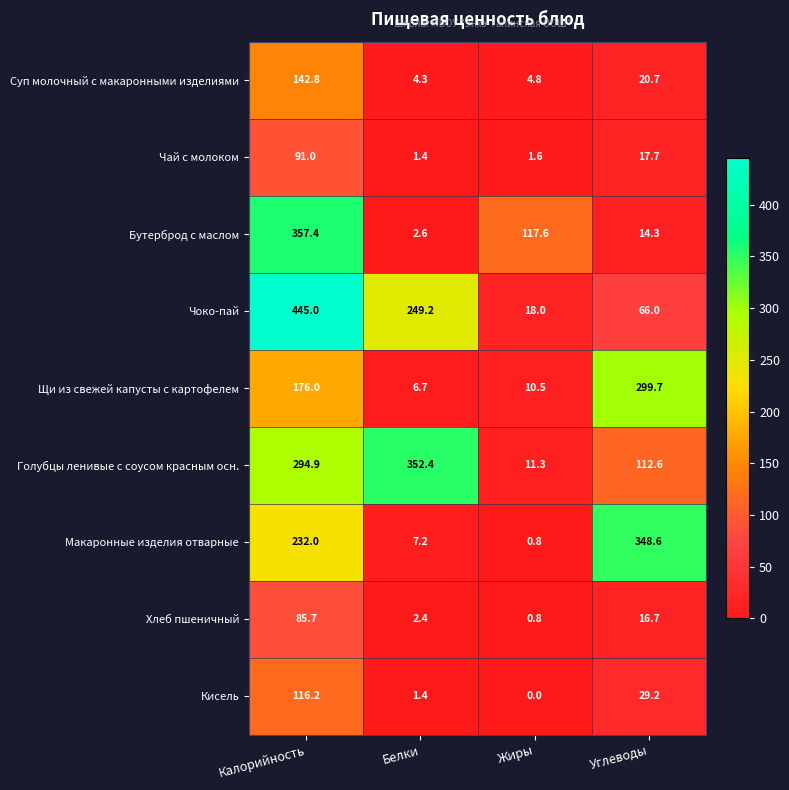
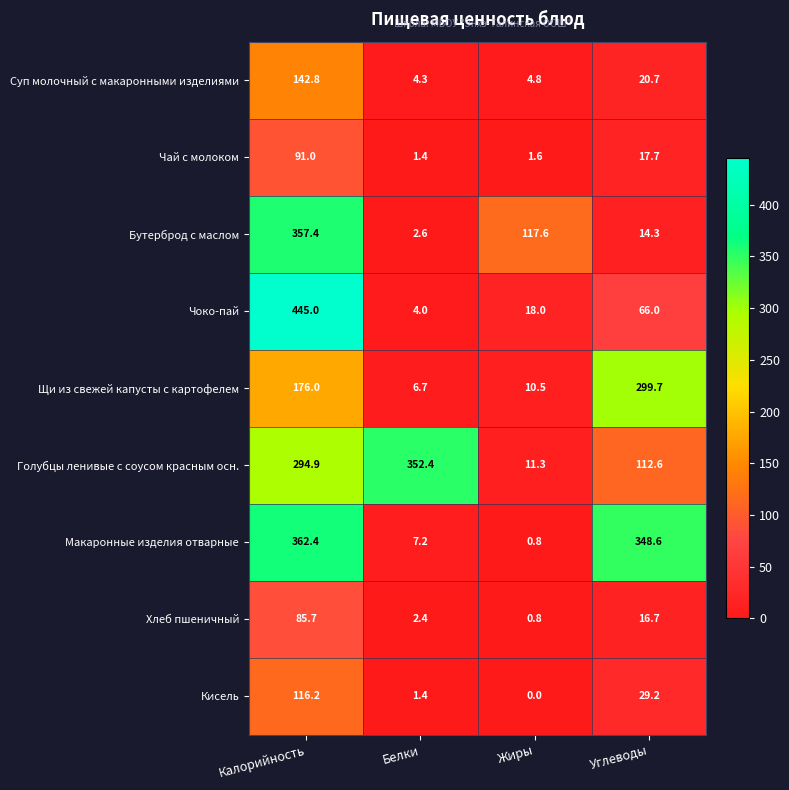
  {
    "Суп молочный с макаронными изделиями": {
      "Калорийность": 142.8,
      "Белки": 4.3,
      "Жиры": 4.8,
      "Углеводы": 20.7
    },
    "Чай с молоком": {
      "Калорийность": 91.0,
      "Белки": 1.4,
      "Жиры": 1.6,
      "Углеводы": 17.7
    },
    "Бутерброд с маслом": {
      "Калорийность": 357.4,
      "Белки": 2.6,
      "Жиры": 117.6,
      "Углеводы": 14.3
    },
    "Чоко-пай": {
      "Калорийность": 445.0,
-     "Белки": 249.2,
+     "Белки": 4.0,
      "Жиры": 18.0,
      "Углеводы": 66.0
    },
    "Щи из свежей капусты с картофелем": {
      "Калорийность": 176.0,
      "Белки": 6.7,
      "Жиры": 10.5,
      "Углеводы": 299.7
    },
    "Голубцы ленивые с соусом красным осн.": {
      "Калорийность": 294.9,
      "Белки": 352.4,
      "Жиры": 11.3,
      "Углеводы": 112.6
    },
    "Макаронные изделия отварные": {
-     "Калорийность": 232.0,
+     "Калорийность": 362.4,
      "Белки": 7.2,
      "Жиры": 0.8,
      "Углеводы": 348.6
    },
    "Хлеб пшеничный": {
      "Калорийность": 85.7,
      "Белки": 2.4,
      "Жиры": 0.8,
      "Углеводы": 16.7
    },
    "Кисель": {
      "Калорийность": 116.2,
      "Белки": 1.4,
      "Жиры": 0.0,
      "Углеводы": 29.2
    }
  }
